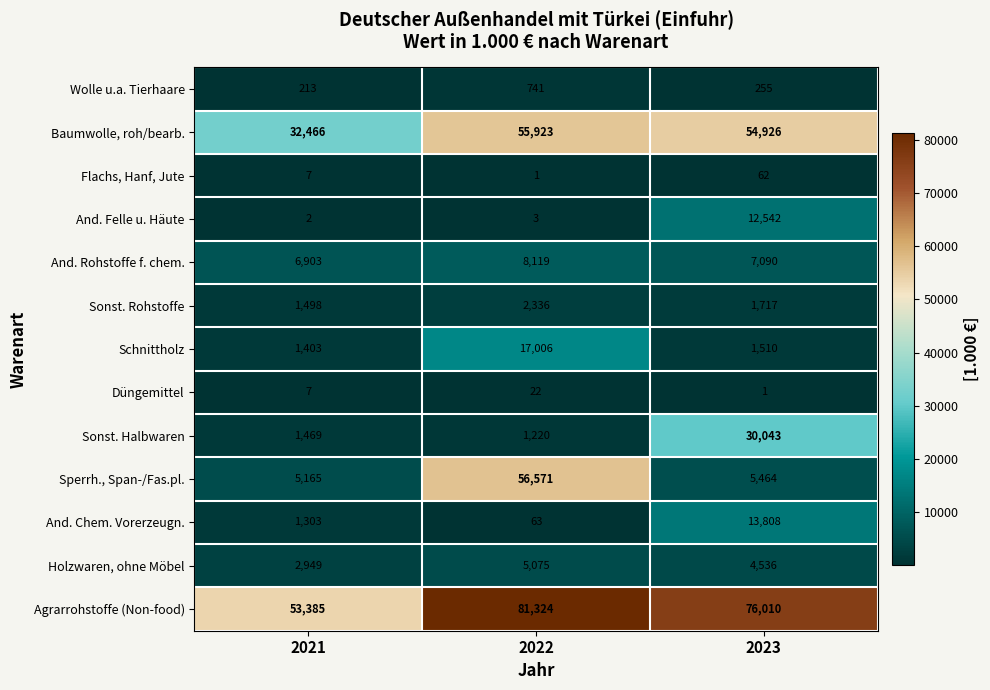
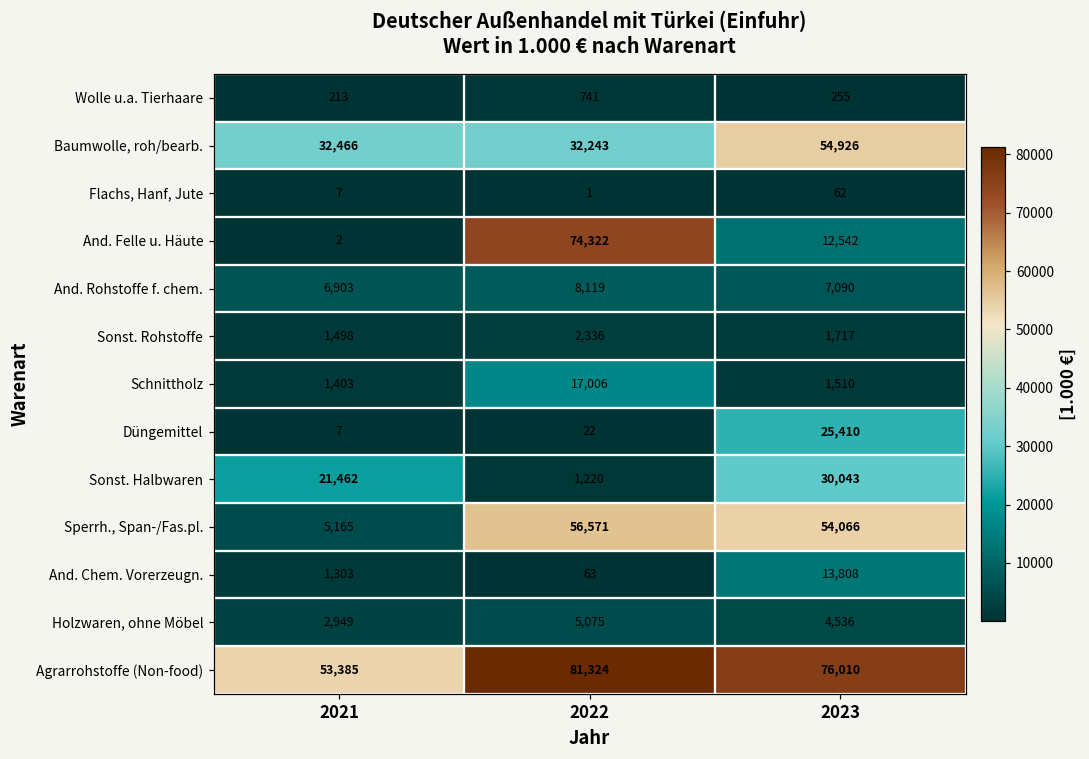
  {
    "Wolle u.a. Tierhaare": {
      "2021": "213",
      "2022": "741",
      "2023": "255"
    },
    "Baumwolle, roh/bearb.": {
      "2021": "32,466",
-     "2022": "55,923",
+     "2022": "32,243",
      "2023": "54,926"
    },
    "Flachs, Hanf, Jute": {
      "2021": "7",
      "2022": "1",
      "2023": "62"
    },
    "And. Felle u. Häute": {
      "2021": "2",
-     "2022": "3",
+     "2022": "74,322",
      "2023": "12,542"
    },
    "And. Rohstoffe f. chem.": {
      "2021": "6,903",
      "2022": "8,119",
      "2023": "7,090"
    },
    "Sonst. Rohstoffe": {
      "2021": "1,498",
      "2022": "2,336",
      "2023": "1,717"
    },
    "Schnittholz": {
      "2021": "1,403",
      "2022": "17,006",
      "2023": "1,510"
    },
    "Düngemittel": {
      "2021": "7",
      "2022": "22",
-     "2023": "1"
+     "2023": "25,410"
    },
    "Sonst. Halbwaren": {
-     "2021": "1,469",
+     "2021": "21,462",
      "2022": "1,220",
      "2023": "30,043"
    },
    "Sperrh., Span-/Fas.pl.": {
      "2021": "5,165",
      "2022": "56,571",
-     "2023": "5,464"
+     "2023": "54,066"
    },
    "And. Chem. Vorerzeugn.": {
      "2021": "1,303",
      "2022": "63",
      "2023": "13,808"
    },
    "Holzwaren, ohne Möbel": {
      "2021": "2,949",
      "2022": "5,075",
      "2023": "4,536"
    },
    "Agrarrohstoffe (Non-food)": {
      "2021": "53,385",
      "2022": "81,324",
      "2023": "76,010"
    }
  }
